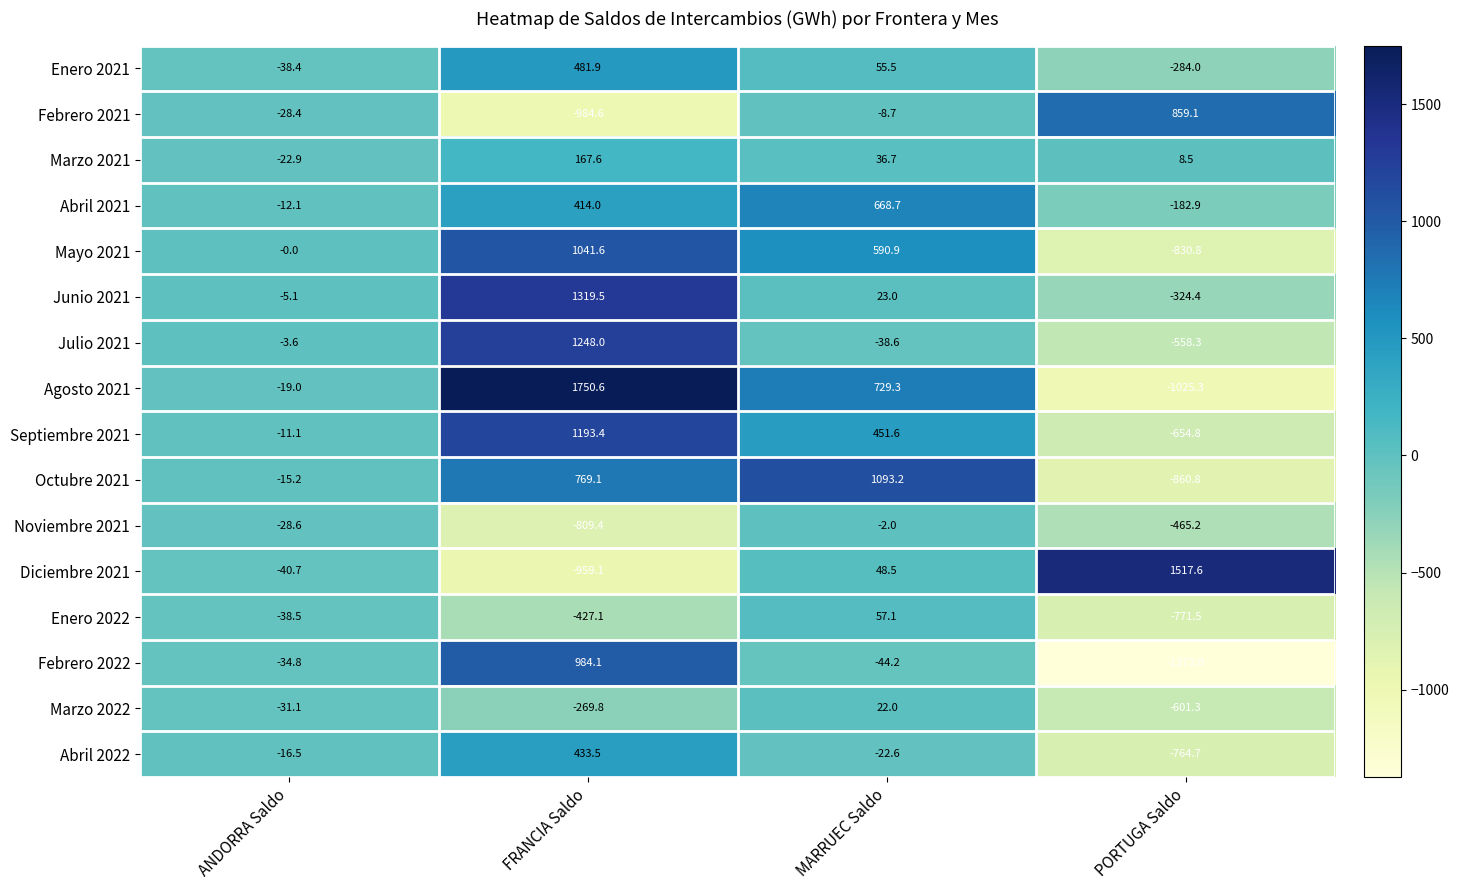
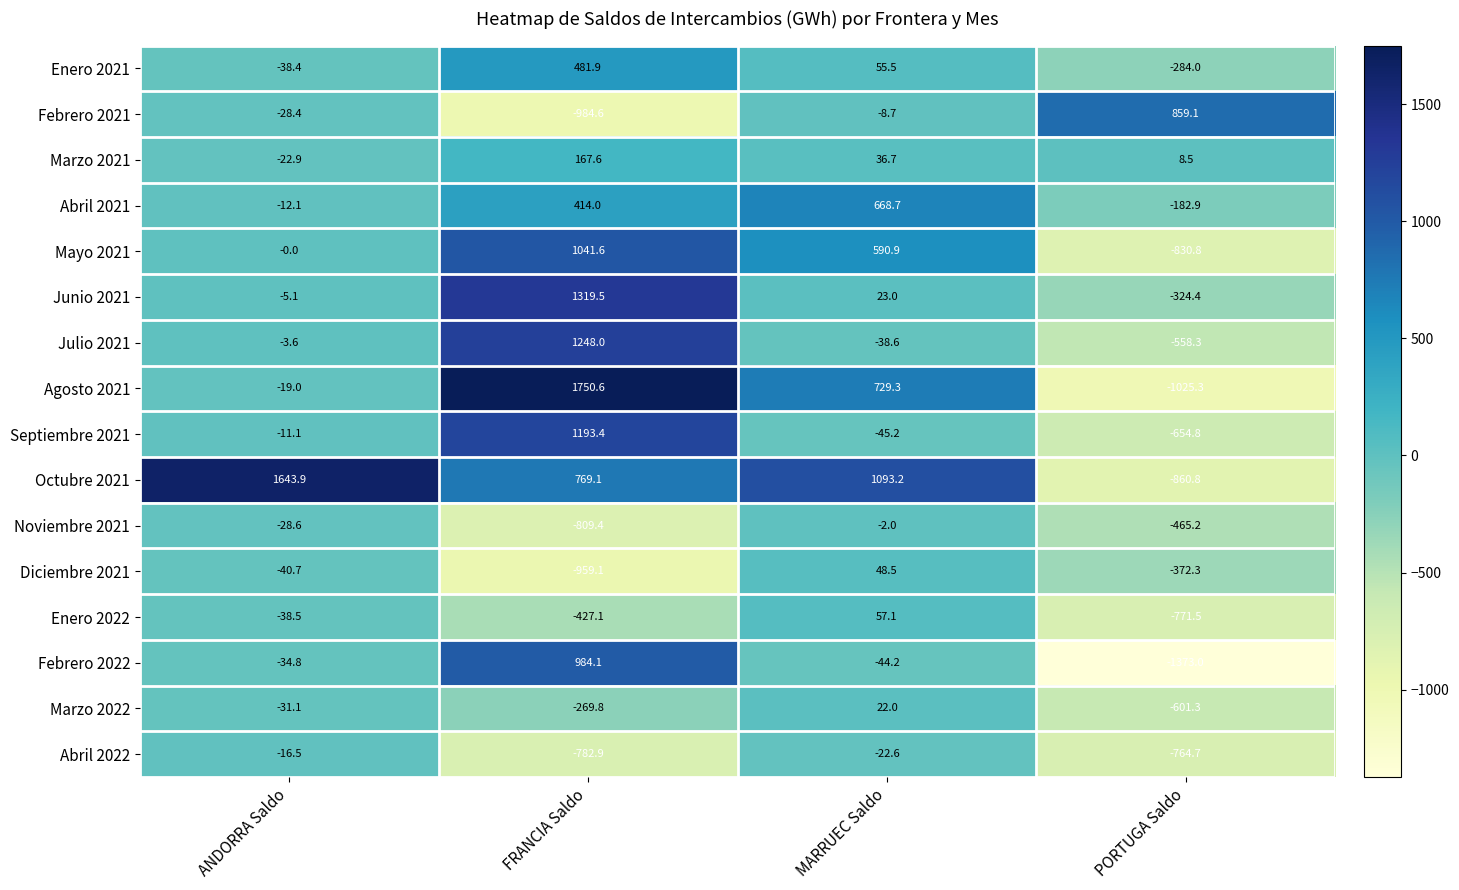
  {
    "Enero 2021": {
      "ANDORRA Saldo": -38.4,
      "FRANCIA Saldo": 481.9,
      "MARRUEC Saldo": 55.5,
      "PORTUGA Saldo": -284.0
    },
    "Febrero 2021": {
      "ANDORRA Saldo": -28.4,
      "FRANCIA Saldo": -984.6,
      "MARRUEC Saldo": -8.7,
      "PORTUGA Saldo": 859.1
    },
    "Marzo 2021": {
      "ANDORRA Saldo": -22.9,
      "FRANCIA Saldo": 167.6,
      "MARRUEC Saldo": 36.7,
      "PORTUGA Saldo": 8.5
    },
    "Abril 2021": {
      "ANDORRA Saldo": -12.1,
      "FRANCIA Saldo": 414.0,
      "MARRUEC Saldo": 668.7,
      "PORTUGA Saldo": -182.9
    },
    "Mayo 2021": {
      "ANDORRA Saldo": -0.0,
      "FRANCIA Saldo": 1041.6,
      "MARRUEC Saldo": 590.9,
      "PORTUGA Saldo": -830.8
    },
    "Junio 2021": {
      "ANDORRA Saldo": -5.1,
      "FRANCIA Saldo": 1319.5,
      "MARRUEC Saldo": 23.0,
      "PORTUGA Saldo": -324.4
    },
    "Julio 2021": {
      "ANDORRA Saldo": -3.6,
      "FRANCIA Saldo": 1248.0,
      "MARRUEC Saldo": -38.6,
      "PORTUGA Saldo": -558.3
    },
    "Agosto 2021": {
      "ANDORRA Saldo": -19.0,
      "FRANCIA Saldo": 1750.6,
      "MARRUEC Saldo": 729.3,
      "PORTUGA Saldo": -1025.3
    },
    "Septiembre 2021": {
      "ANDORRA Saldo": -11.1,
      "FRANCIA Saldo": 1193.4,
-     "MARRUEC Saldo": 451.6,
+     "MARRUEC Saldo": -45.2,
      "PORTUGA Saldo": -654.8
    },
    "Octubre 2021": {
-     "ANDORRA Saldo": -15.2,
+     "ANDORRA Saldo": 1643.9,
      "FRANCIA Saldo": 769.1,
      "MARRUEC Saldo": 1093.2,
      "PORTUGA Saldo": -860.8
    },
    "Noviembre 2021": {
      "ANDORRA Saldo": -28.6,
      "FRANCIA Saldo": -809.4,
      "MARRUEC Saldo": -2.0,
      "PORTUGA Saldo": -465.2
    },
    "Diciembre 2021": {
      "ANDORRA Saldo": -40.7,
      "FRANCIA Saldo": -959.1,
      "MARRUEC Saldo": 48.5,
-     "PORTUGA Saldo": 1517.6
+     "PORTUGA Saldo": -372.3
    },
    "Enero 2022": {
      "ANDORRA Saldo": -38.5,
      "FRANCIA Saldo": -427.1,
      "MARRUEC Saldo": 57.1,
      "PORTUGA Saldo": -771.5
    },
    "Febrero 2022": {
      "ANDORRA Saldo": -34.8,
      "FRANCIA Saldo": 984.1,
      "MARRUEC Saldo": -44.2
    },
    "Marzo 2022": {
      "ANDORRA Saldo": -31.1,
      "FRANCIA Saldo": -269.8,
      "MARRUEC Saldo": 22.0,
      "PORTUGA Saldo": -601.3
    },
    "Abril 2022": {
      "ANDORRA Saldo": -16.5,
-     "FRANCIA Saldo": 433.5,
+     "FRANCIA Saldo": -782.9,
      "MARRUEC Saldo": -22.6,
      "PORTUGA Saldo": -764.7
    }
  }
